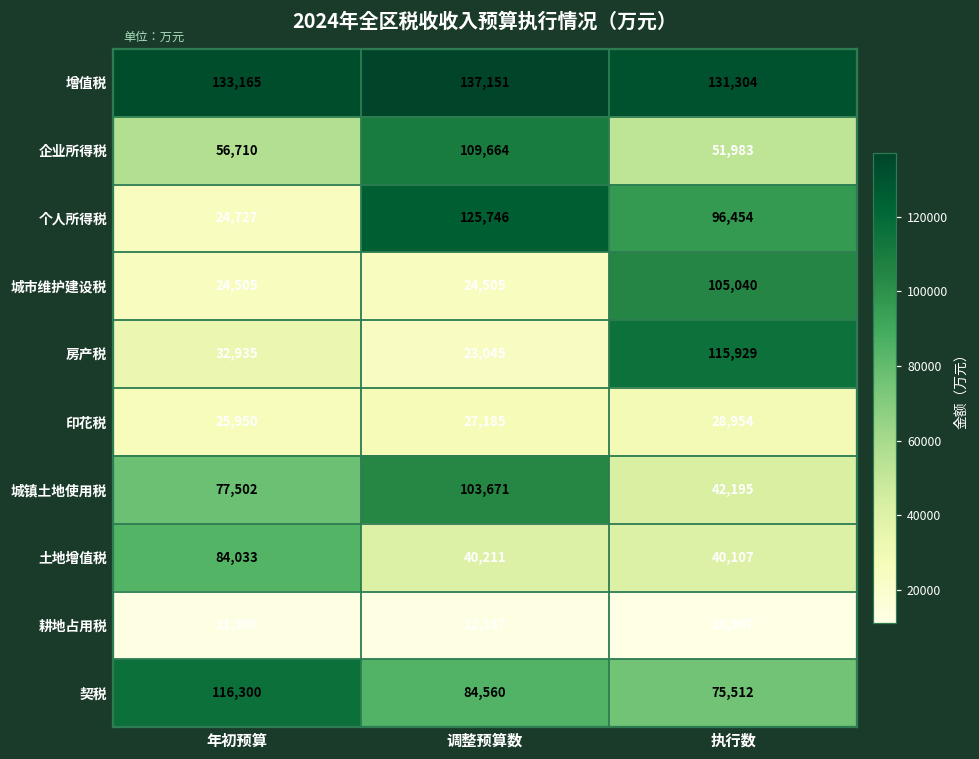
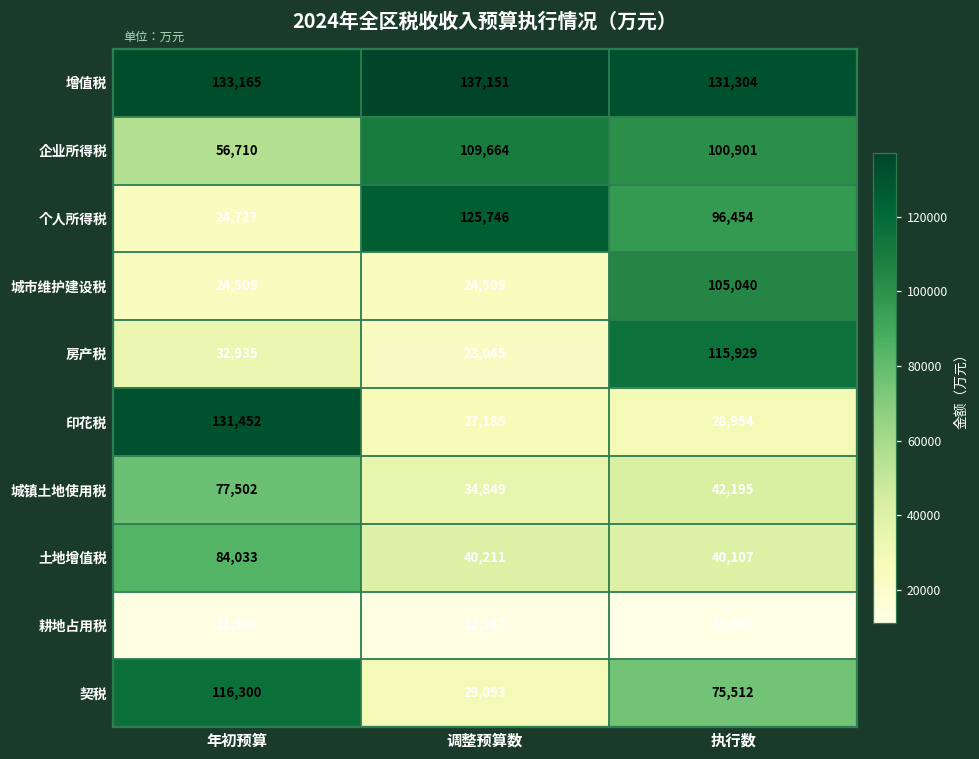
  {
    "增值税": {
      "年初预算": "133,165",
      "调整预算数": "137,151",
      "执行数": "131,304"
    },
    "企业所得税": {
      "年初预算": "56,710",
      "调整预算数": "109,664",
-     "执行数": "51,983"
+     "执行数": "100,901"
    },
    "个人所得税": {
      "年初预算": "24,727",
      "调整预算数": "125,746",
      "执行数": "96,454"
    },
    "城市维护建设税": {
      "年初预算": "24,505",
      "调整预算数": "24,505",
      "执行数": "105,040"
    },
    "房产税": {
      "年初预算": "32,935",
      "调整预算数": "23,045",
      "执行数": "115,929"
    },
    "印花税": {
-     "年初预算": "25,950",
+     "年初预算": "131,452",
      "调整预算数": "27,185",
      "执行数": "28,954"
    },
    "城镇土地使用税": {
      "年初预算": "77,502",
-     "调整预算数": "103,671",
+     "调整预算数": "34,849",
      "执行数": "42,195"
    },
    "土地增值税": {
      "年初预算": "84,033",
      "调整预算数": "40,211",
      "执行数": "40,107"
    },
    "契税": {
      "年初预算": "116,300",
-     "调整预算数": "84,560",
+     "调整预算数": "29,093",
      "执行数": "75,512"
    }
  }
